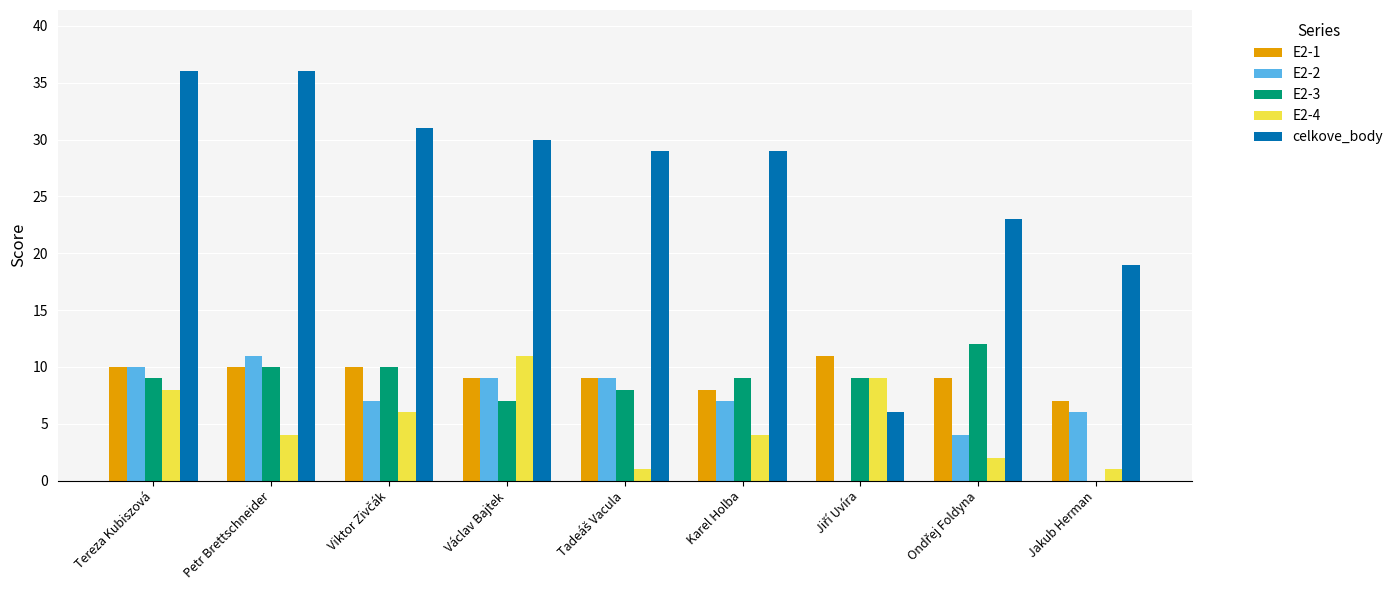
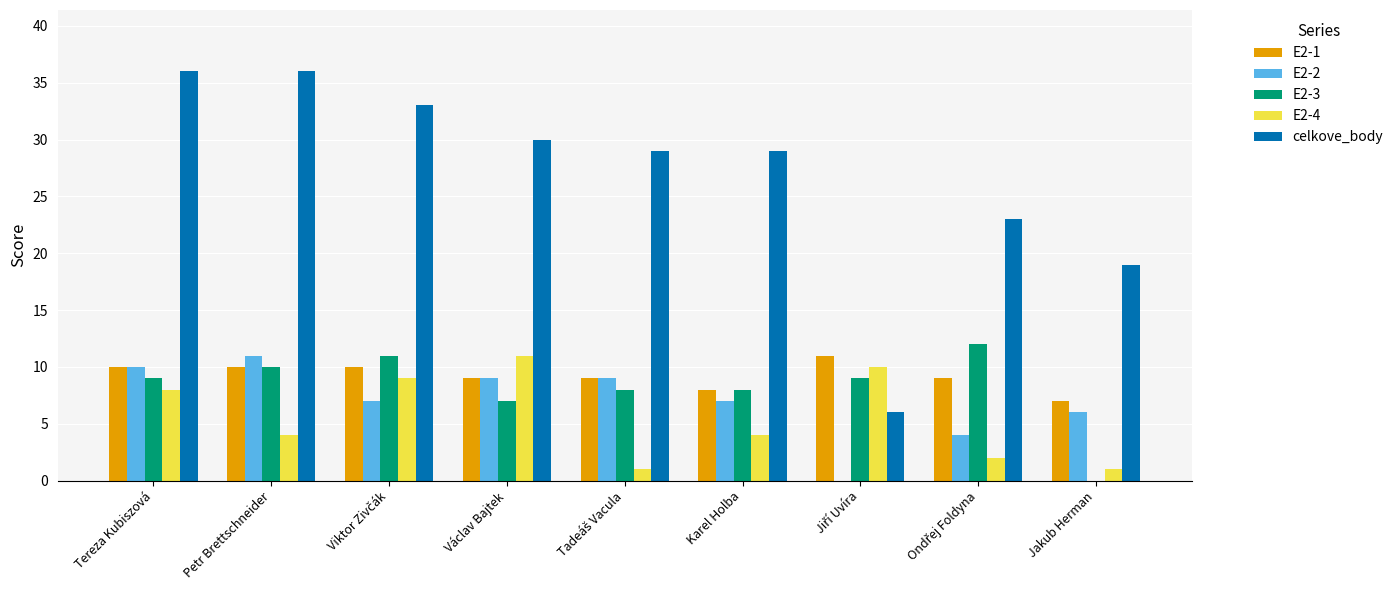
  {
    "E2-1": {
      "Tereza Kubiszová": 10,
      "Petr Brettschneider": 10,
      "Viktor Zivčák": 10,
      "Václav Bajtek": 9,
      "Tadeáš Vacula": 9,
      "Karel Holba": 8,
      "Jiří Uvíra": 11,
      "Ondřej Foldyna": 9,
      "Jakub Herman": 7
    },
    "E2-2": {
      "Tereza Kubiszová": 10,
      "Petr Brettschneider": 11,
      "Viktor Zivčák": 7,
      "Václav Bajtek": 9,
      "Tadeáš Vacula": 9,
      "Karel Holba": 7,
      "Jiří Uvíra": 0,
      "Ondřej Foldyna": 4,
      "Jakub Herman": 6
    },
    "E2-3": {
      "Tereza Kubiszová": 9,
      "Petr Brettschneider": 10,
-     "Viktor Zivčák": 10,
+     "Viktor Zivčák": 11,
      "Václav Bajtek": 7,
      "Tadeáš Vacula": 8,
-     "Karel Holba": 9,
+     "Karel Holba": 8,
      "Jiří Uvíra": 9,
      "Ondřej Foldyna": 12,
      "Jakub Herman": 0
    },
    "E2-4": {
      "Tereza Kubiszová": 8,
      "Petr Brettschneider": 4,
-     "Viktor Zivčák": 6,
+     "Viktor Zivčák": 9,
      "Václav Bajtek": 11,
      "Tadeáš Vacula": 1,
      "Karel Holba": 4,
-     "Jiří Uvíra": 9,
+     "Jiří Uvíra": 10,
      "Ondřej Foldyna": 2,
      "Jakub Herman": 1
    },
    "celkove_body": {
      "Tereza Kubiszová": 36,
      "Petr Brettschneider": 36,
-     "Viktor Zivčák": 31,
+     "Viktor Zivčák": 33,
      "Václav Bajtek": 30,
      "Tadeáš Vacula": 29,
      "Karel Holba": 29,
      "Jiří Uvíra": 6,
      "Ondřej Foldyna": 23,
      "Jakub Herman": 19
    }
  }
